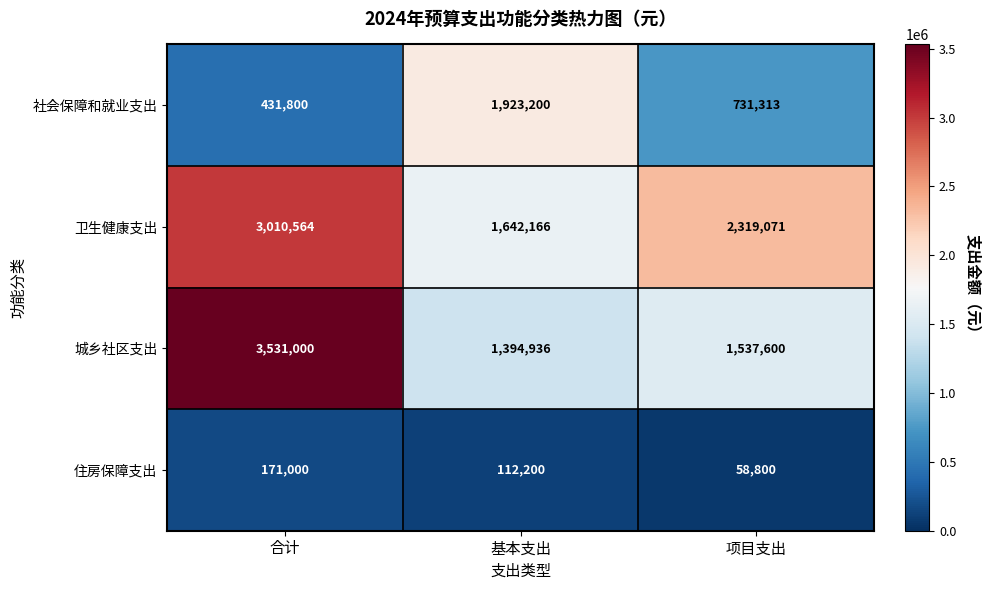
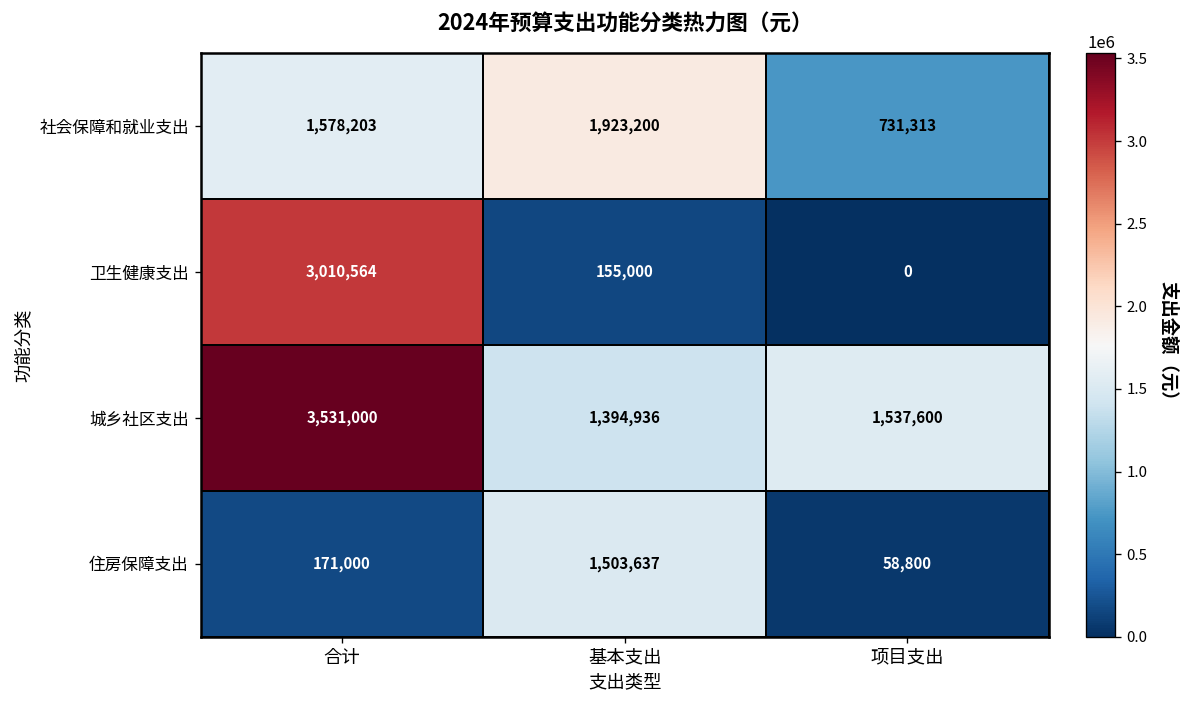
  {
    "社会保障和就业支出": {
-     "合计": "431,800",
+     "合计": "1,578,203",
      "基本支出": "1,923,200",
      "项目支出": "731,313"
    },
    "卫生健康支出": {
      "合计": "3,010,564",
-     "基本支出": "1,642,166",
-     "项目支出": "2,319,071"
+     "基本支出": "155,000",
+     "项目支出": "0"
    },
    "城乡社区支出": {
      "合计": "3,531,000",
      "基本支出": "1,394,936",
      "项目支出": "1,537,600"
    },
    "住房保障支出": {
      "合计": "171,000",
-     "基本支出": "112,200",
+     "基本支出": "1,503,637",
      "项目支出": "58,800"
    }
  }
